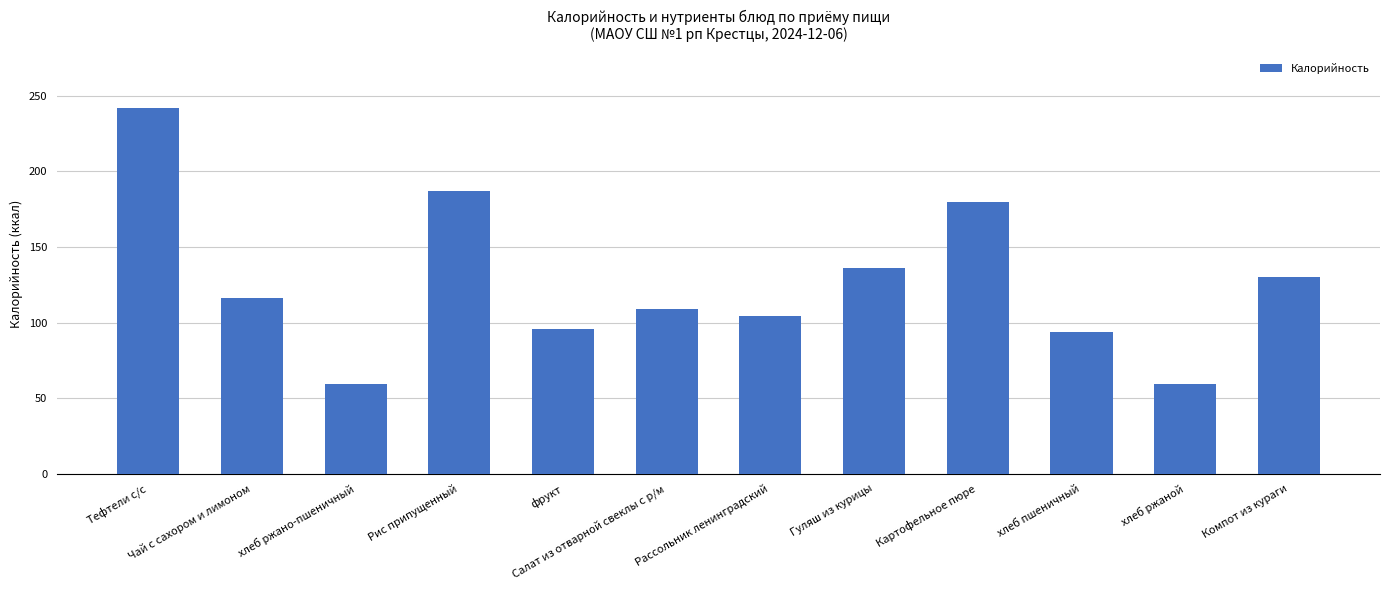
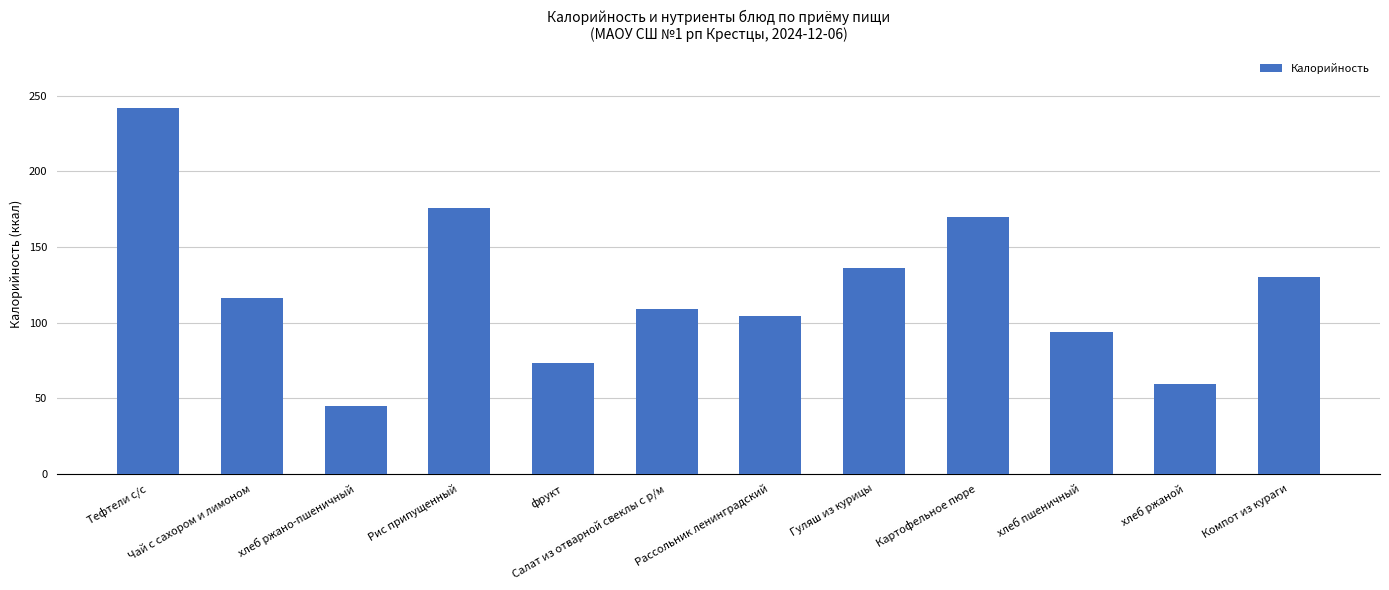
  {
    "Тефтели с/с": 242,
    "Чай с сахором и лимоном": 116,
-   "хлеб ржано-пшеничный": 59,
-   "Рис припущенный": 187,
-   "фрукт": 96,
+   "хлеб ржано-пшеничный": 45,
+   "Рис припущенный": 176,
+   "фрукт": 73,
    "Салат из отварной свеклы с р/м": 109,
    "Рассольник ленинградский": 104,
    "Гуляш из курицы": 136,
-   "Картофельное пюре": 180,
+   "Картофельное пюре": 170,
    "хлеб пшеничный": 94,
    "хлеб ржаной": 59,
    "Компот из кураги": 130
  }
